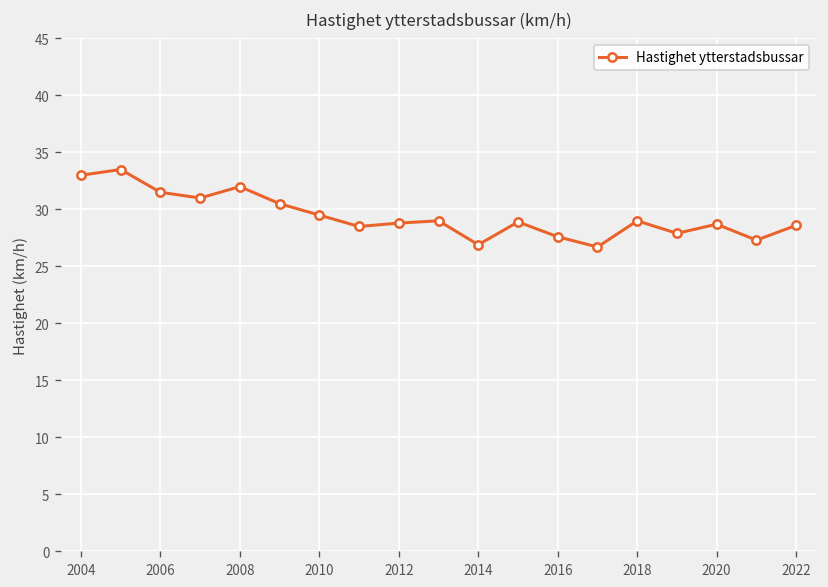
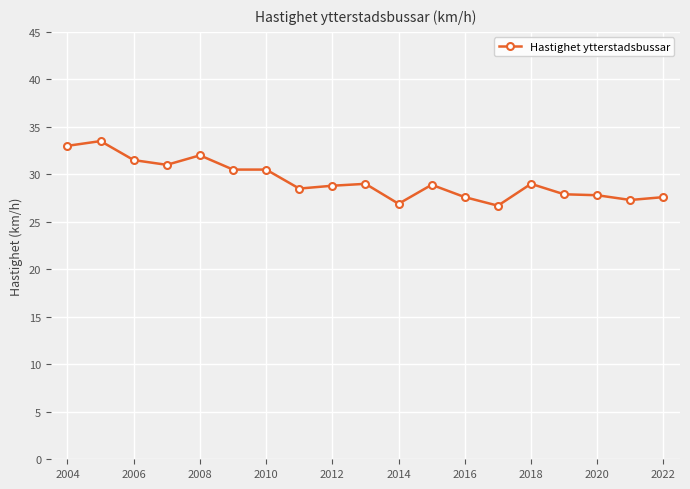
  {
    "2004": 33,
    "2006": 32,
    "2008": 32,
-   "2010": 30,
+   "2010": 31,
    "2012": 29,
    "2014": 27,
    "2016": 28,
    "2018": 29,
-   "2020": 29,
-   "2022": 29
+   "2020": 28,
+   "2022": 28
  }
